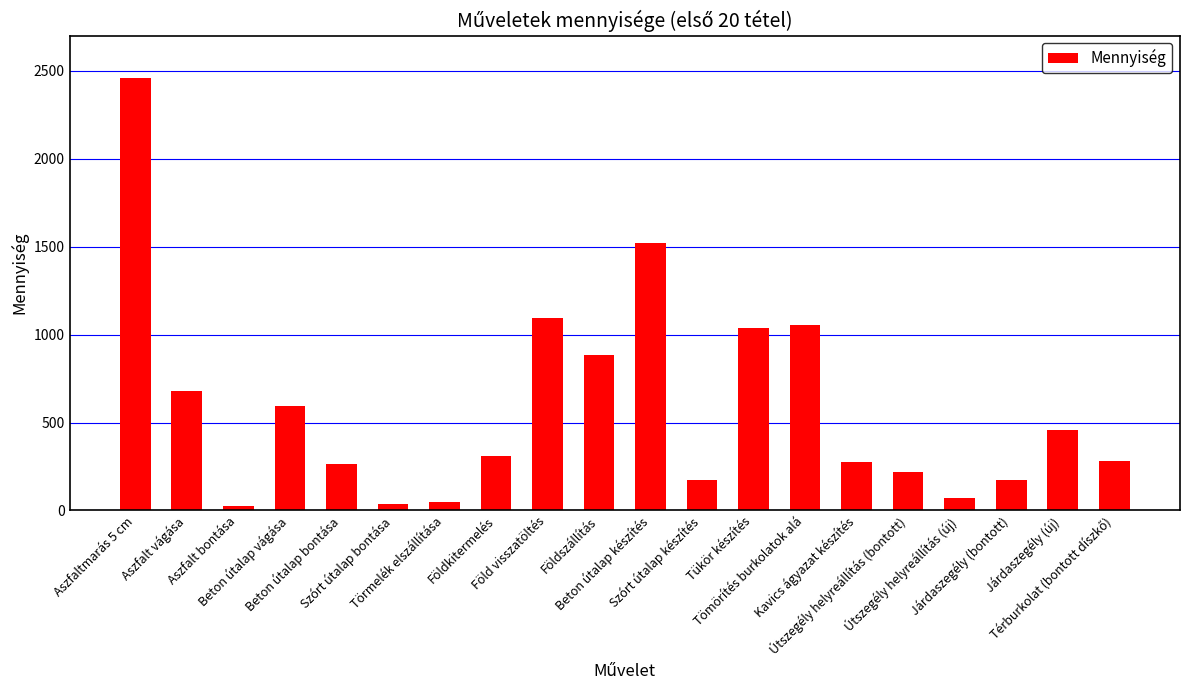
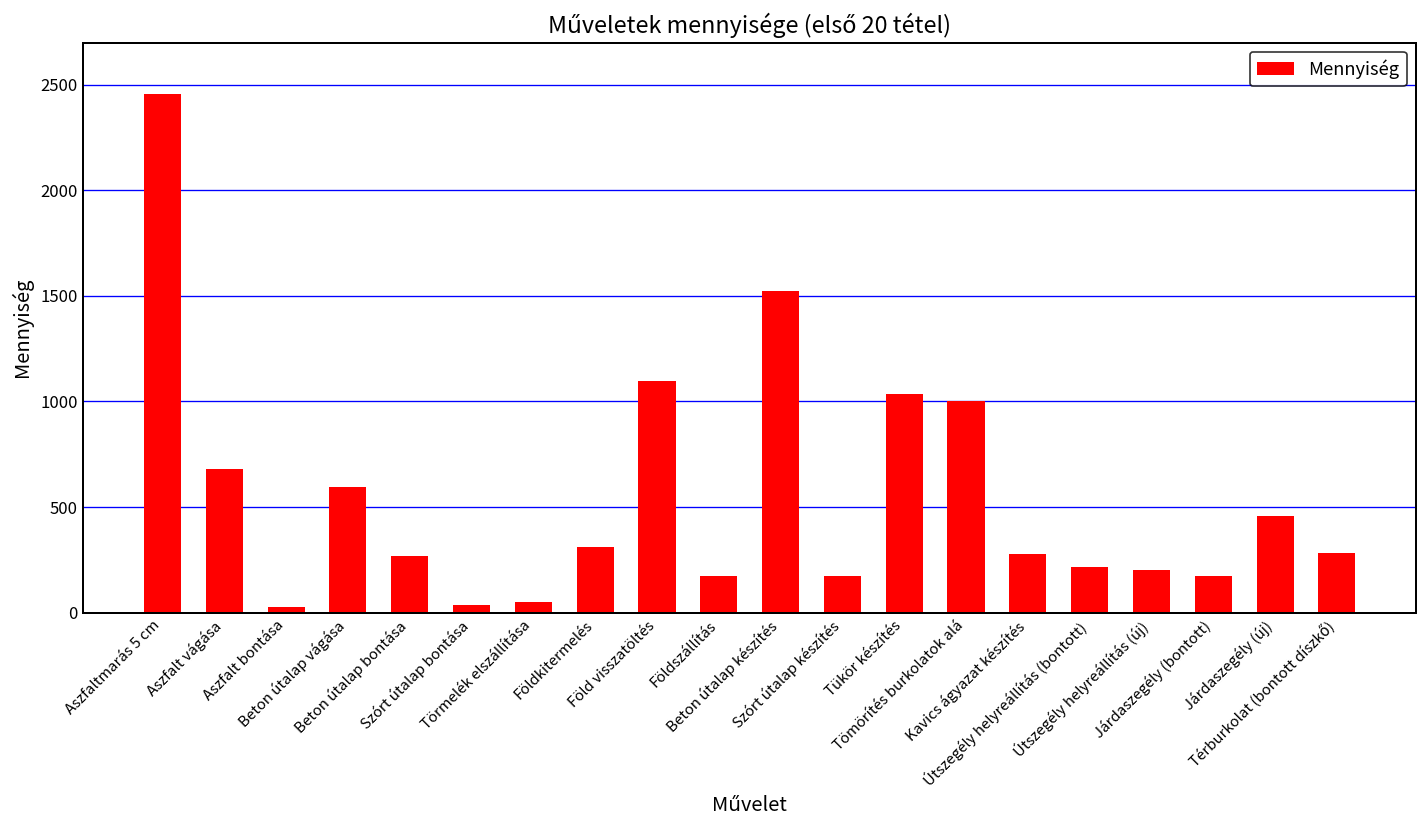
  {
    "Aszfaltmarás 5 cm": 2460,
    "Aszfalt vágása": 680,
    "Aszfalt bontása": 30,
    "Beton útalap vágása": 590,
    "Beton útalap bontása": 270,
    "Szórt útalap bontása": 40,
    "Törmelék elszállítása": 50,
    "Földkitermelés": 310,
    "Föld visszatöltés": 1100,
-   "Földszállítás": 880,
+   "Földszállítás": 170,
    "Beton útalap készítés": 1520,
    "Szórt útalap készítés": 170,
    "Tükör készítés": 1040,
-   "Tömörítés burkolatok alá": 1050,
+   "Tömörítés burkolatok alá": 1000,
    "Kavics ágyazat készítés": 280,
    "Útszegély helyreállítás (bontott)": 220,
-   "Útszegély helyreállítás (új)": 70,
+   "Útszegély helyreállítás (új)": 200,
    "Járdaszegély (bontott)": 170,
    "Járdaszegély (új)": 460,
    "Térburkolat (bontott díszkő)": 280
  }
